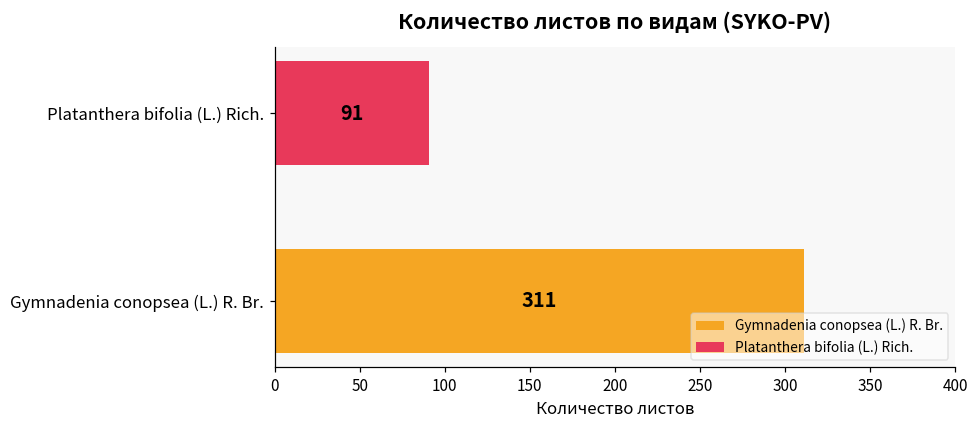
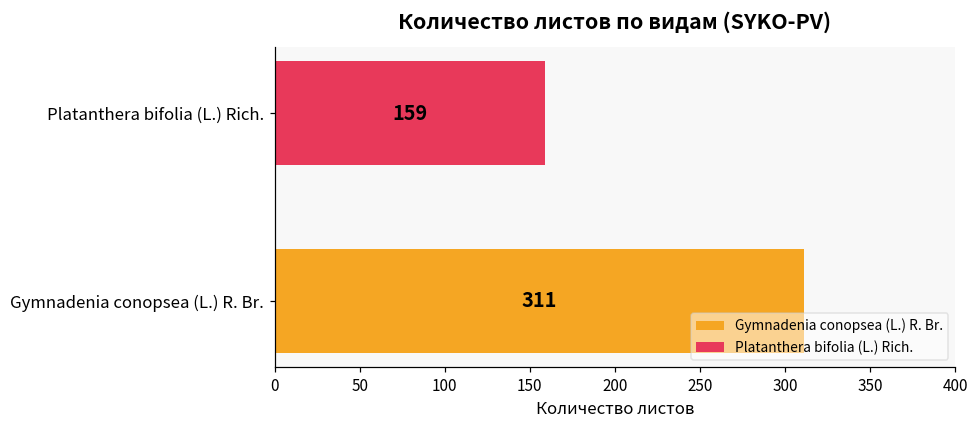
  {
-   "Platanthera bifolia (L.) Rich.": 91,
+   "Platanthera bifolia (L.) Rich.": 159,
    "Gymnadenia conopsea (L.) R. Br.": 311
  }
